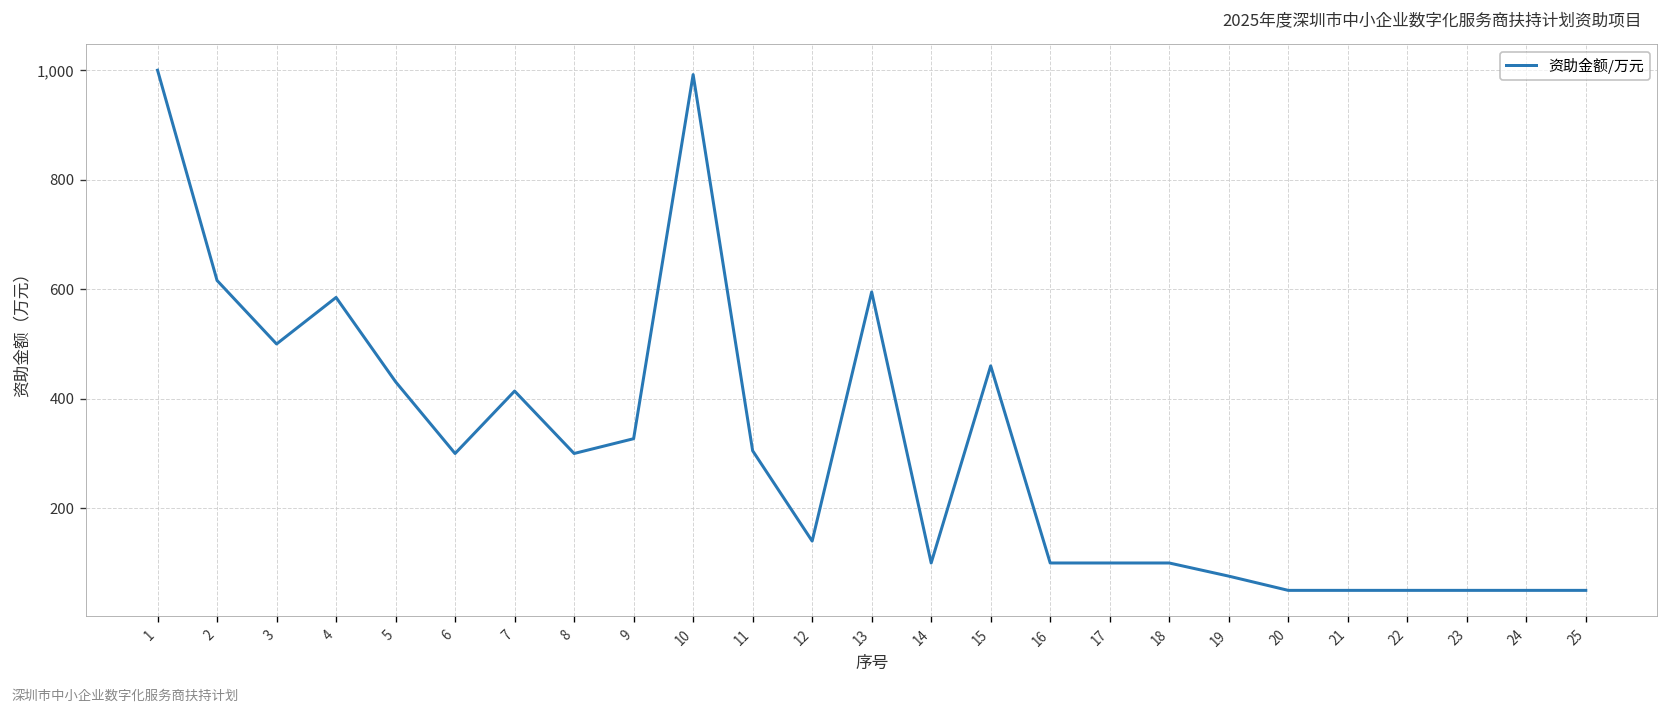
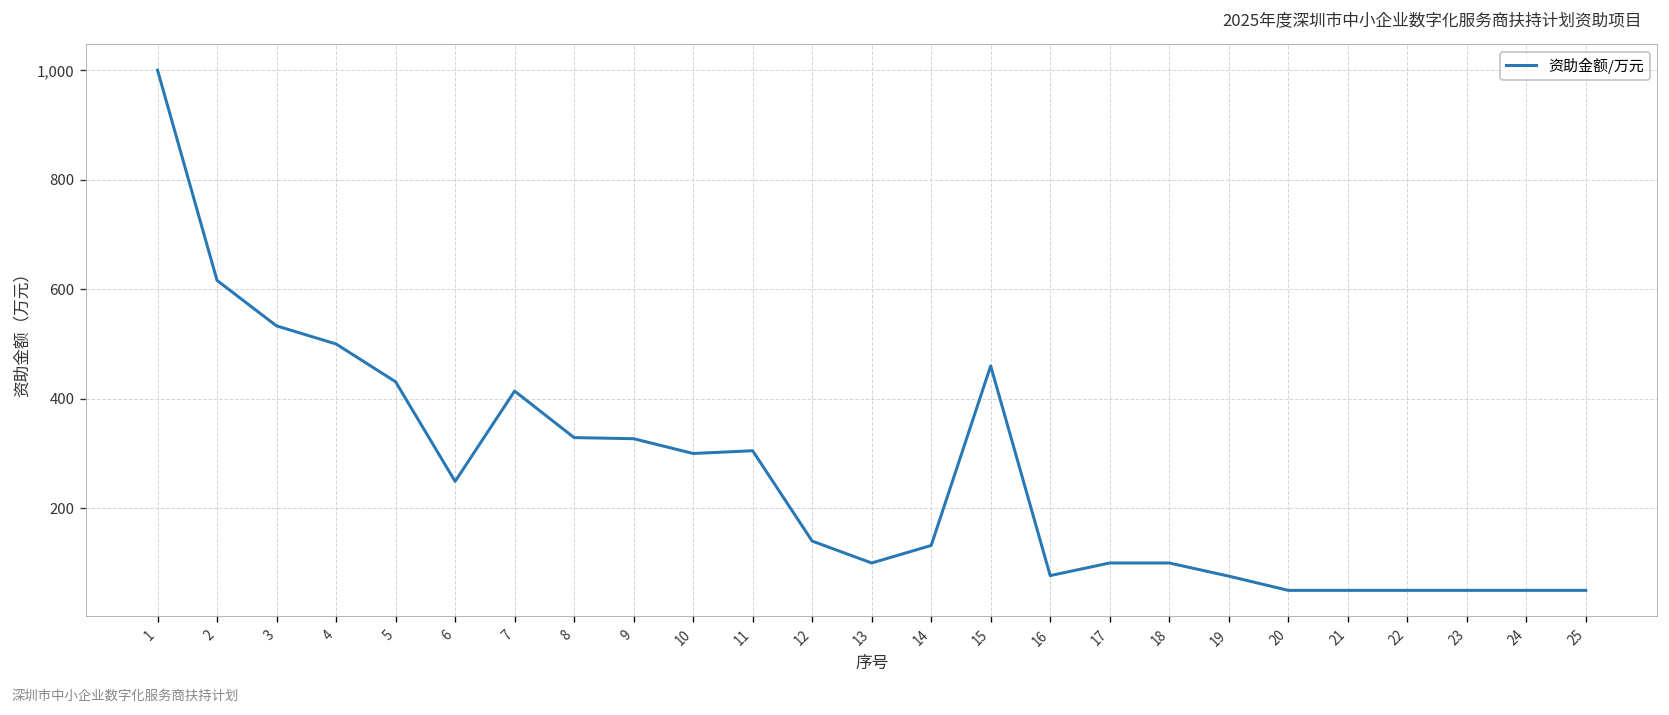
  {
    "1": "1,000",
    "2": "620",
-   "3": "500",
-   "4": "590",
+   "3": "530",
+   "4": "500",
    "5": "430",
-   "6": "300",
+   "6": "250",
    "7": "410",
-   "8": "300",
+   "8": "330",
    "9": "330",
-   "10": "990",
+   "10": "300",
    "11": "310",
    "12": "140",
-   "13": "600",
-   "14": "100",
+   "13": "100",
+   "14": "130",
    "15": "460",
-   "16": "100",
+   "16": "80",
    "17": "100",
    "18": "100",
    "19": "80",
    "20": "50",
    "21": "50",
    "22": "50",
    "23": "50",
    "24": "50",
    "25": "50"
  }
